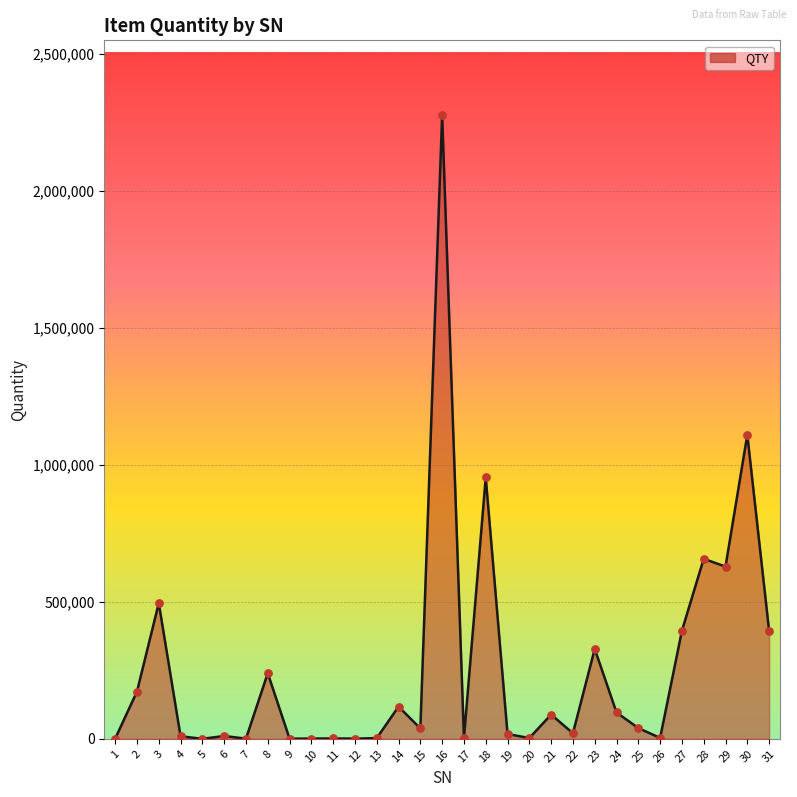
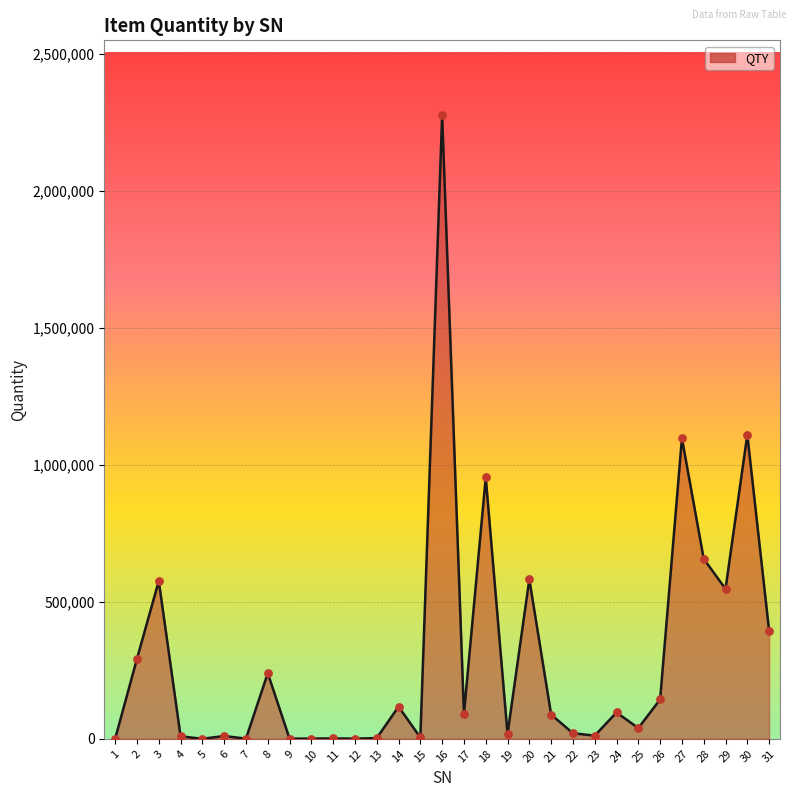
  {
    "1": "0",
-   "2": "170,000",
-   "3": "500,000",
+   "2": "290,000",
+   "3": "580,000",
    "4": "10,000",
    "5": "0",
    "6": "10,000",
    "7": "0",
    "8": "240,000",
    "9": "0",
    "10": "0",
    "11": "0",
    "12": "0",
    "13": "0",
    "14": "120,000",
-   "15": "40,000",
+   "15": "0",
    "16": "2,280,000",
-   "17": "0",
+   "17": "90,000",
    "18": "950,000",
    "19": "20,000",
-   "20": "0",
+   "20": "580,000",
    "21": "90,000",
    "22": "20,000",
-   "23": "330,000",
+   "23": "10,000",
    "24": "100,000",
    "25": "40,000",
-   "26": "0",
-   "27": "390,000",
+   "26": "140,000",
+   "27": "1,100,000",
    "28": "660,000",
-   "29": "630,000",
+   "29": "550,000",
    "30": "1,110,000",
    "31": "390,000"
  }
